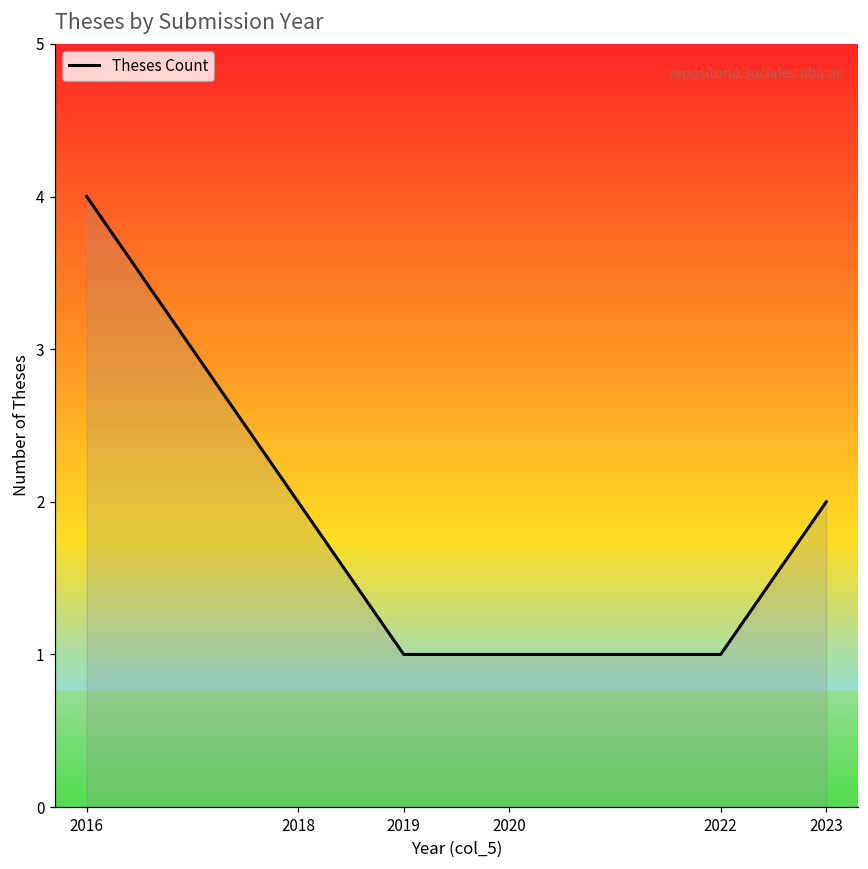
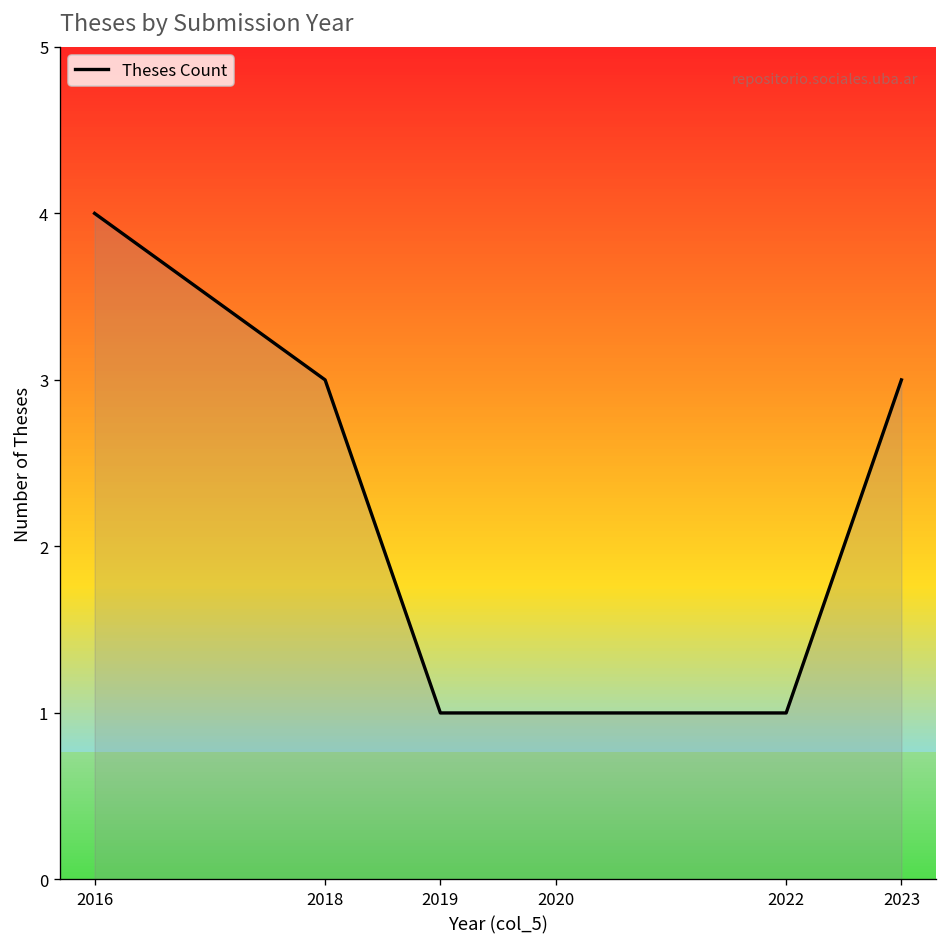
  {
    "2016": 4,
-   "2018": 2,
+   "2018": 3,
    "2019": 1,
    "2020": 1,
    "2022": 1,
-   "2023": 2
+   "2023": 3
  }
